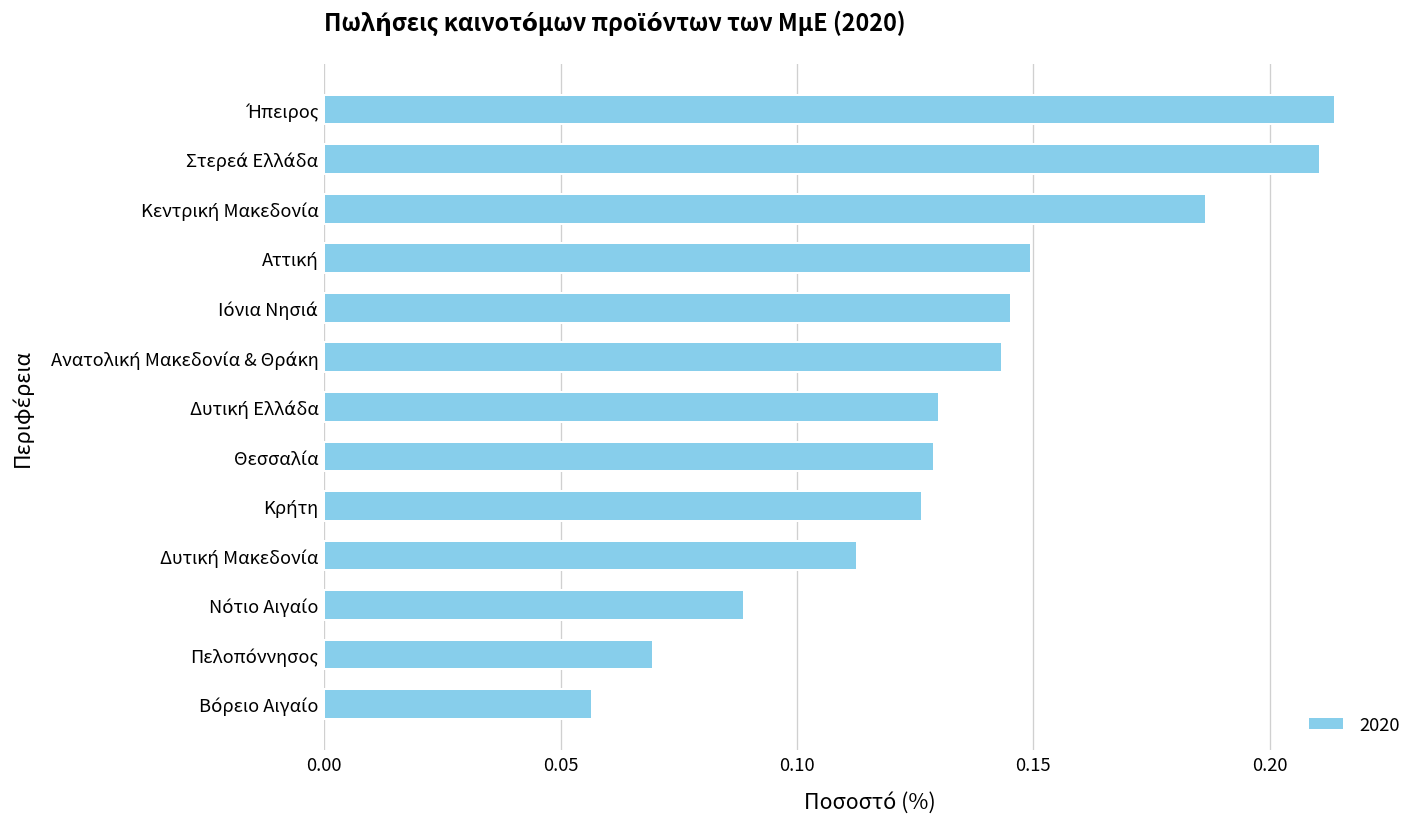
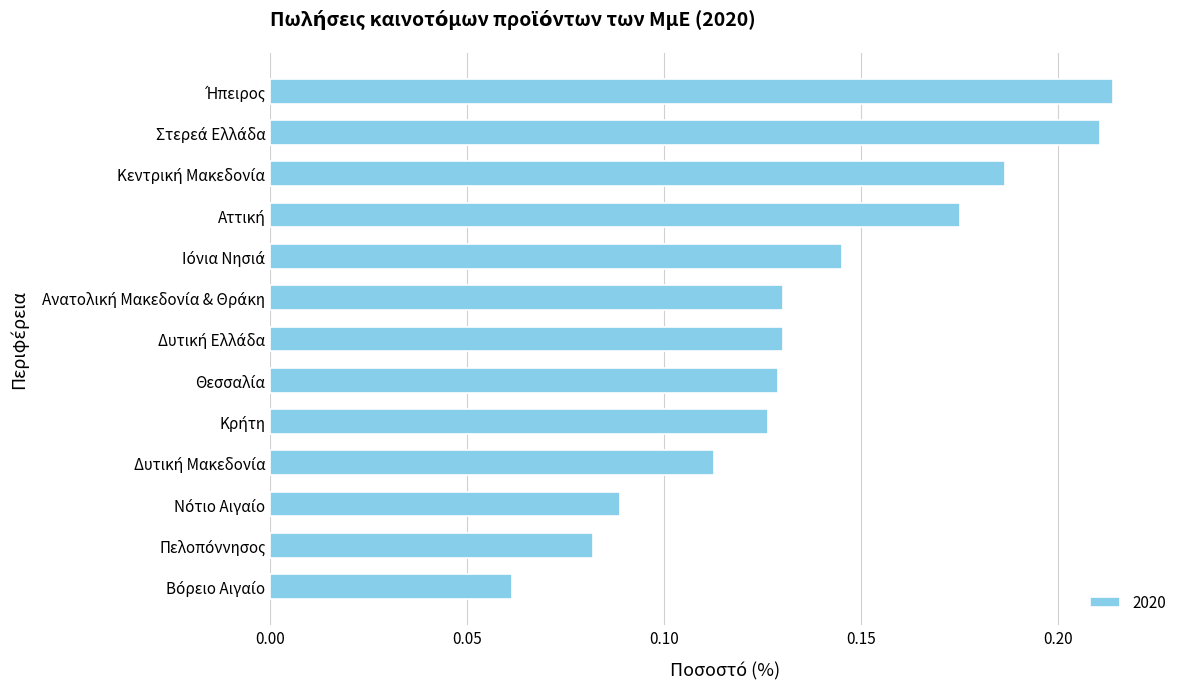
  {
    "Ήπειρος": 0.214,
    "Στερεά Ελλάδα": 0.211,
    "Κεντρική Μακεδονία": 0.187,
-   "Αττική": 0.149,
+   "Αττική": 0.175,
    "Ιόνια Νησιά": 0.145,
-   "Ανατολική Μακεδονία & Θράκη": 0.143,
+   "Ανατολική Μακεδονία & Θράκη": 0.130,
    "Δυτική Ελλάδα": 0.130,
    "Θεσσαλία": 0.129,
    "Κρήτη": 0.126,
    "Δυτική Μακεδονία": 0.113,
    "Νότιο Αιγαίο": 0.089,
-   "Πελοπόννησος": 0.069,
-   "Βόρειο Αιγαίο": 0.057
+   "Πελοπόννησος": 0.082,
+   "Βόρειο Αιγαίο": 0.061
  }
